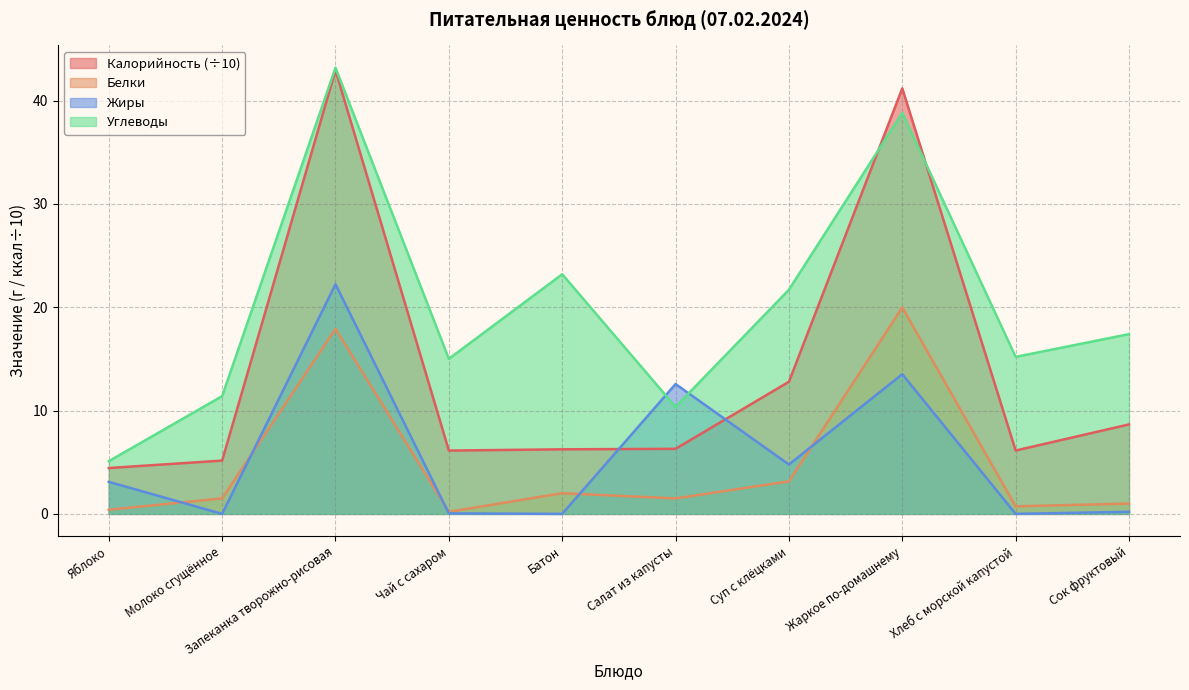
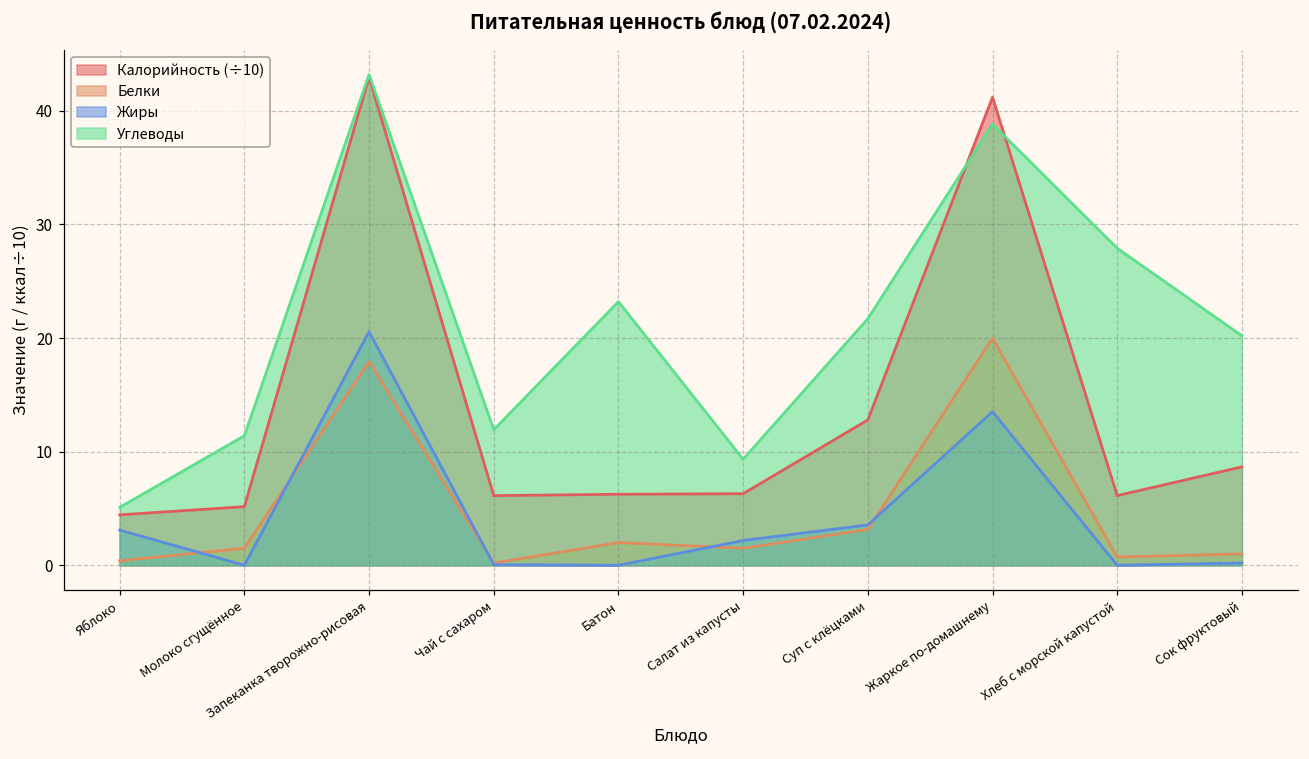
  {
    "Жиры": {
      "Яблоко": 3.1,
      "Молоко сгущённое": 0.0,
-     "Запеканка творожно-рисовая": 22.2,
+     "Запеканка творожно-рисовая": 20.6,
      "Батон": 0.0,
-     "Салат из капусты": 12.6,
-     "Суп с клёцками": 4.8,
+     "Салат из капусты": 2.2,
+     "Суп с клёцками": 3.6,
      "Жаркое по-домашнему": 13.5,
      "Хлеб с морской капустой": 0.0,
      "Сок фруктовый": 0.2
    },
    "Углеводы": {
      "Яблоко": 5.1,
      "Молоко сгущённое": 11.4,
-     "Чай с сахаром": 15.0,
+     "Чай с сахаром": 11.9,
      "Батон": 23.2,
-     "Салат из капусты": 10.4,
+     "Салат из капусты": 9.3,
      "Суп с клёцками": 21.7,
      "Жаркое по-домашнему": 38.8,
-     "Хлеб с морской капустой": 15.2,
-     "Сок фруктовый": 17.4
+     "Хлеб с морской капустой": 27.9,
+     "Сок фруктовый": 20.2
    }
  }
